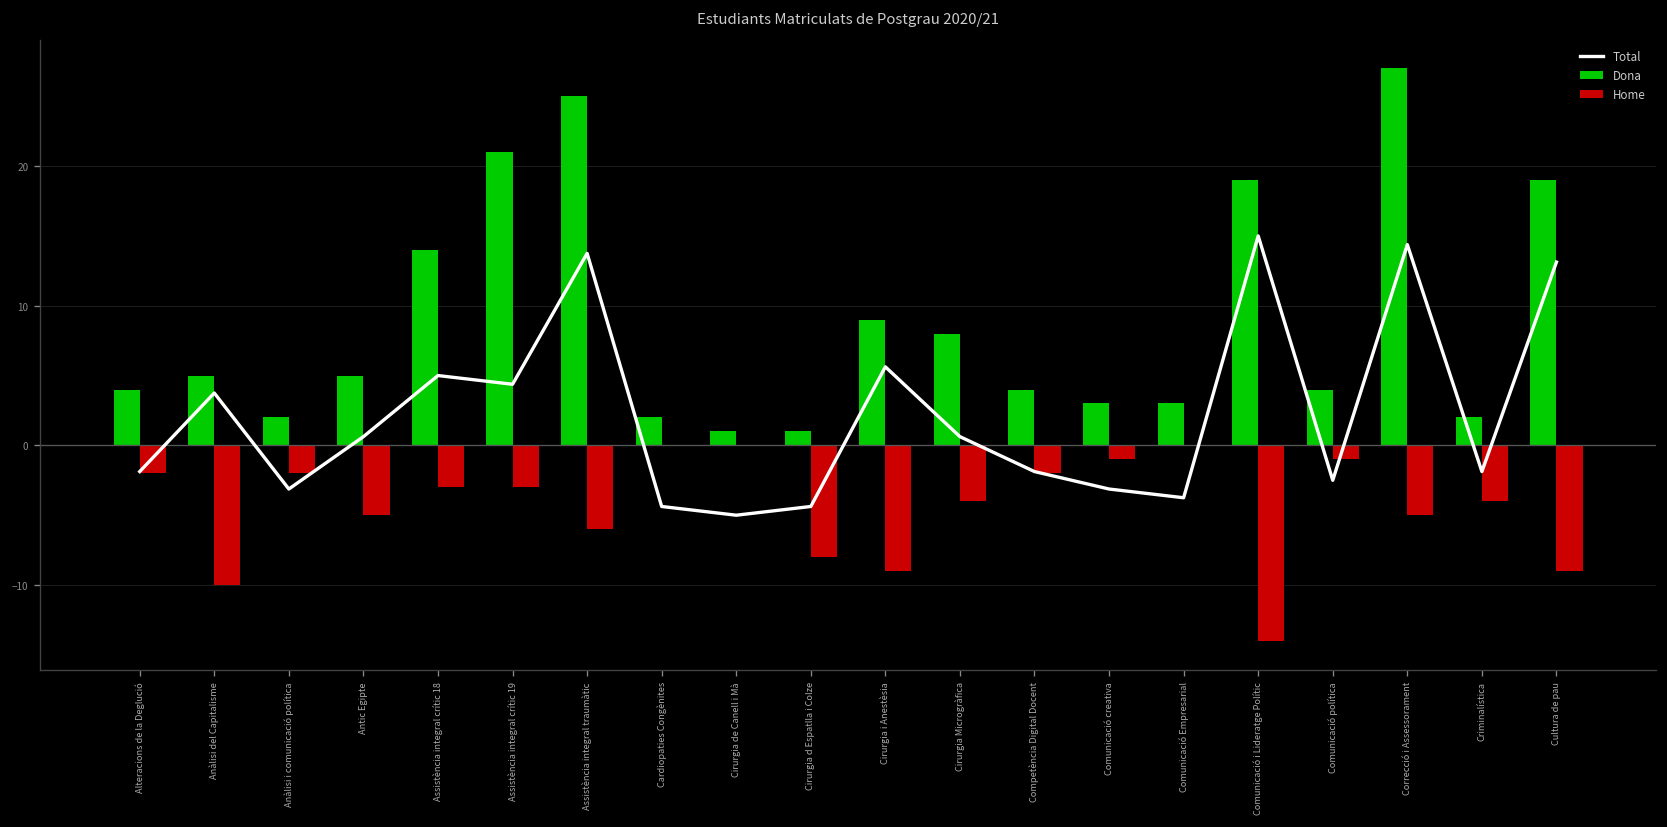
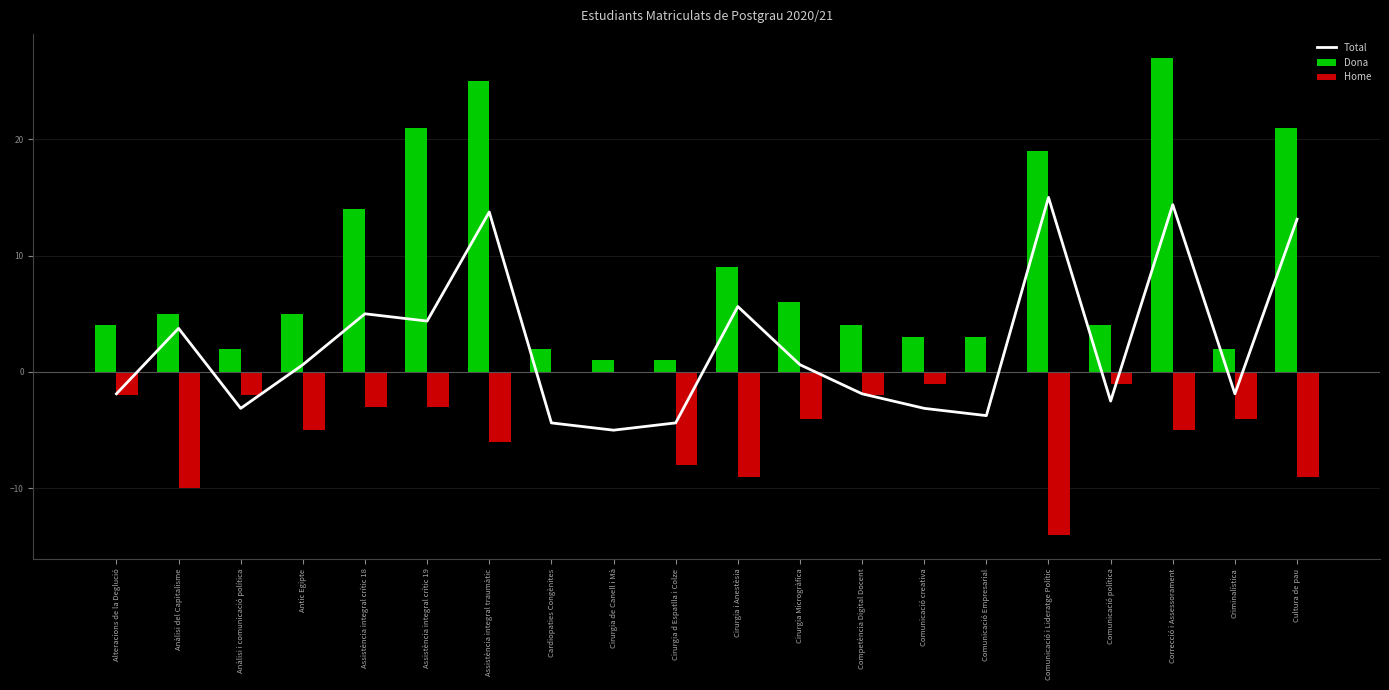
  {
    "Dona": {
      "Alteracions de la Deglució": 4,
      "Anàlisi del Capitalisme": 5,
      "Anàlisi i comunicació política": 2,
      "Antic Egipte": 5,
      "Assistència integral crític 18": 14,
      "Assistència integral crític 19": 21,
      "Assistència integral traumàtic": 25,
      "Cardiopaties Congènites": 2,
      "Cirurgia de Canell i Mà": 1,
      "Cirurgia d Espatlla i Colze": 1,
      "Cirurgia i Anestèsia": 9,
-     "Cirurgia Microgràfica": 8,
+     "Cirurgia Microgràfica": 6,
      "Competència Digital Docent": 4,
      "Comunicació creativa": 3,
      "Comunicació Empresarial": 3,
      "Comunicació i Lideratge Polític": 19,
      "Comunicació política": 4,
      "Correcció i Assessorament": 27,
      "Criminalística": 2,
-     "Cultura de pau": 19
+     "Cultura de pau": 21
    },
    "Total": {
      "Alteracions de la Deglució": -2,
      "Anàlisi del Capitalisme": 3.7,
      "Anàlisi i comunicació política": -3,
      "Antic Egipte": 0.6,
      "Assistència integral crític 18": 5,
      "Assistència integral crític 19": 4.4,
      "Assistència integral traumàtic": 13.7,
      "Cardiopaties Congènites": -4.4,
      "Cirurgia de Canell i Mà": -5,
      "Cirurgia d Espatlla i Colze": -4.4,
      "Cirurgia i Anestèsia": 5.6,
      "Cirurgia Microgràfica": 0.6,
      "Competència Digital Docent": -2,
      "Comunicació creativa": -3,
      "Comunicació Empresarial": -3.8,
      "Comunicació i Lideratge Polític": 15,
      "Comunicació política": -2.5,
      "Correcció i Assessorament": 14.4,
      "Criminalística": -2,
      "Cultura de pau": 13
    },
    "Home": {
      "Alteracions de la Deglució": -2,
      "Anàlisi del Capitalisme": -10,
      "Anàlisi i comunicació política": -2,
      "Antic Egipte": -5,
      "Assistència integral crític 18": -3,
      "Assistència integral crític 19": -3,
      "Assistència integral traumàtic": -6,
      "Cardiopaties Congènites": 0,
      "Cirurgia de Canell i Mà": 0,
      "Cirurgia d Espatlla i Colze": -8,
      "Cirurgia i Anestèsia": -9,
      "Cirurgia Microgràfica": -4,
      "Competència Digital Docent": -2,
      "Comunicació creativa": -1,
      "Comunicació Empresarial": 0,
      "Comunicació i Lideratge Polític": -14,
      "Comunicació política": -1,
      "Correcció i Assessorament": -5,
      "Criminalística": -4,
      "Cultura de pau": -9
    }
  }
